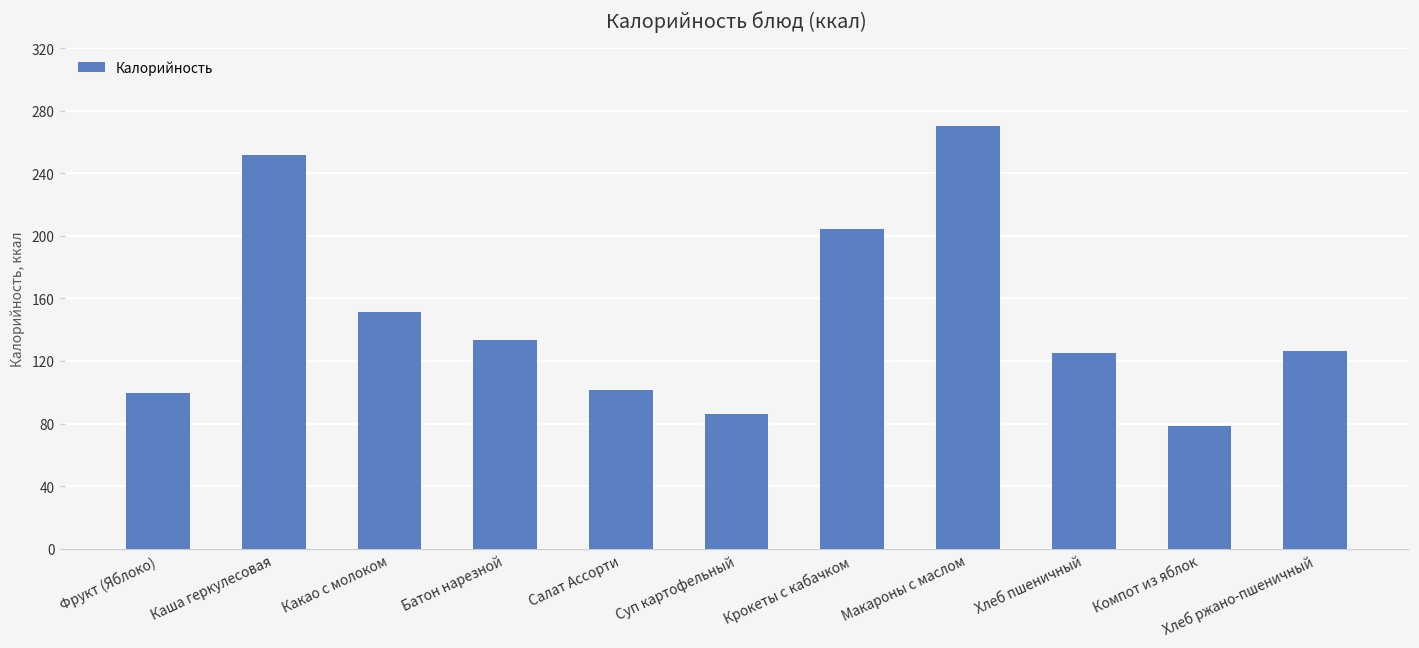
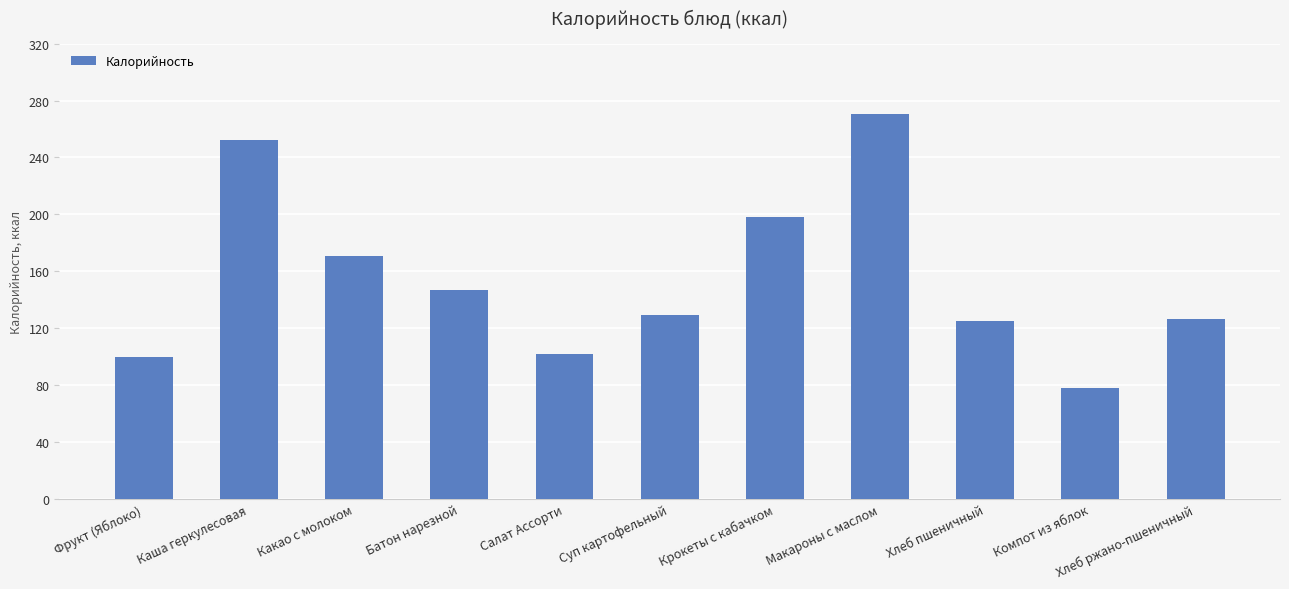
  {
    "Фрукт (Яблоко)": 100,
    "Каша геркулесовая": 252,
-   "Какао с молоком": 152,
-   "Батон нарезной": 133,
+   "Какао с молоком": 171,
+   "Батон нарезной": 147,
    "Салат Ассорти": 101,
-   "Суп картофельный": 86,
-   "Крокеты с кабачком": 204,
+   "Суп картофельный": 129,
+   "Крокеты с кабачком": 198,
    "Макароны с маслом": 270,
    "Хлеб пшеничный": 125,
    "Компот из яблок": 78,
    "Хлеб ржано-пшеничный": 127
  }
